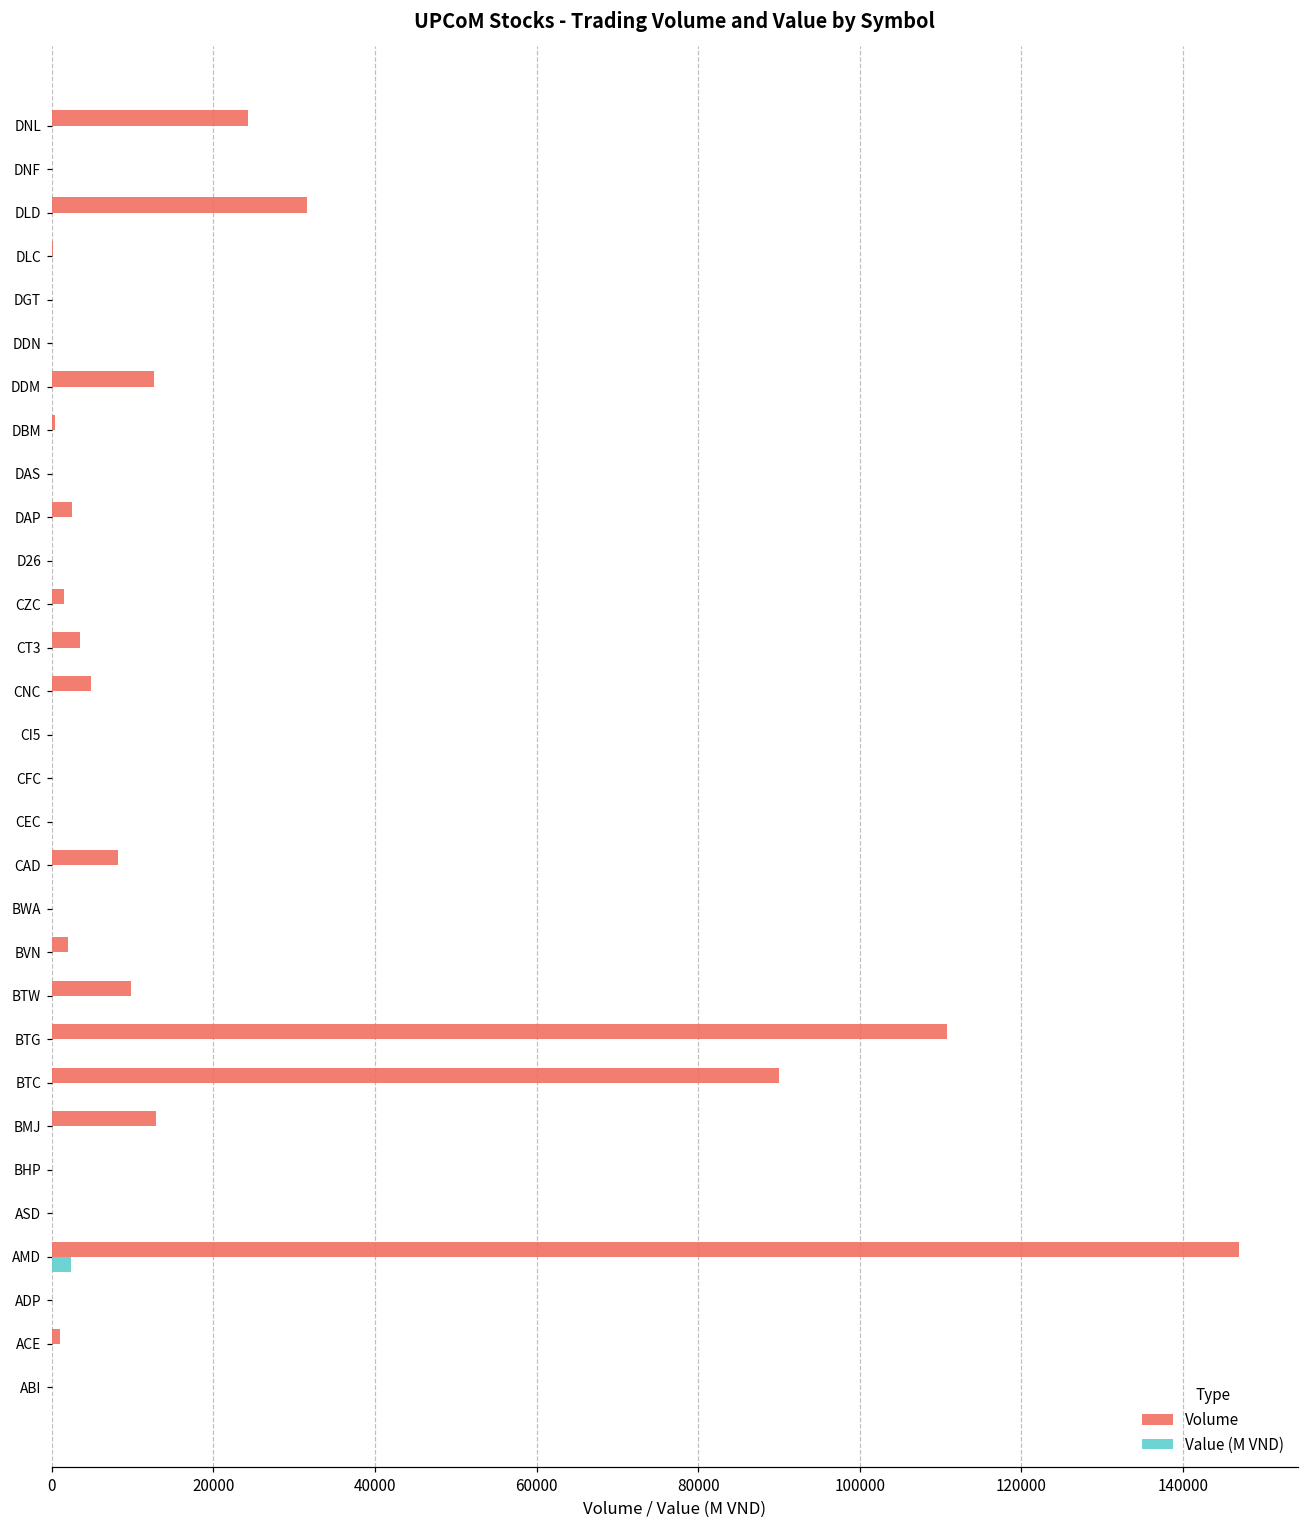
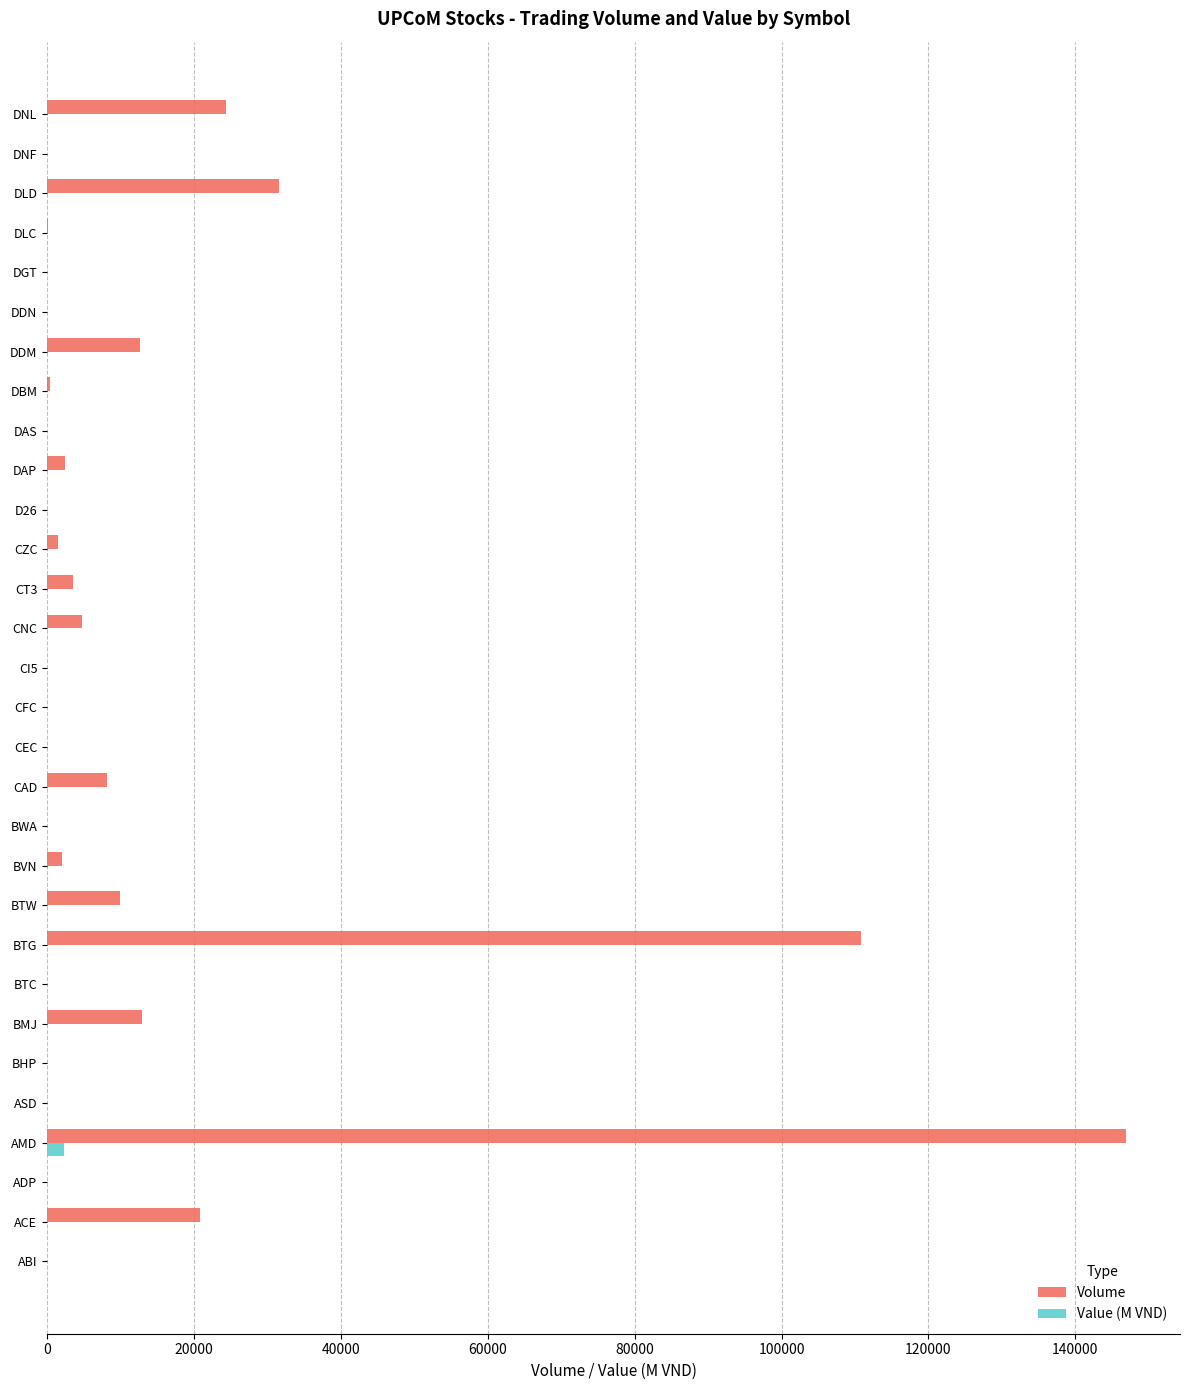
  {
    "Volume": {
      "DNL": 24000,
      "DNF": 0,
      "DLD": 32000,
      "DGT": 0,
      "DDN": 0,
      "DDM": 13000,
      "DBM": 0,
      "DAS": 0,
      "DAP": 2000,
      "D26": 0,
      "CZC": 1000,
      "CT3": 3000,
      "CNC": 5000,
      "CI5": 0,
      "CFC": 0,
      "CEC": 0,
      "CAD": 8000,
      "BWA": 0,
      "BVN": 2000,
      "BTW": 10000,
      "BTG": 111000,
-     "BTC": 90000,
+     "BTC": 0,
      "BMJ": 13000,
      "BHP": 0,
      "ASD": 0,
      "AMD": 147000,
      "ADP": 0,
-     "ACE": 1000,
+     "ACE": 21000,
      "ABI": 0
    },
    "Value (M VND)": {
      "DNF": 0,
      "DLD": 0,
      "DGT": 0,
      "DDN": 0,
      "DAS": 0,
      "DAP": 0,
      "D26": 0,
      "CZC": 0,
      "CT3": 0,
      "CNC": 0,
      "CI5": 0,
      "CFC": 0,
      "CEC": 0,
      "BWA": 0,
      "BVN": 0,
      "BTG": 0,
      "BTC": 0,
      "BMJ": 0,
      "BHP": 0,
      "ASD": 0,
      "AMD": 2000,
      "ADP": 0,
      "ABI": 0
    }
  }
